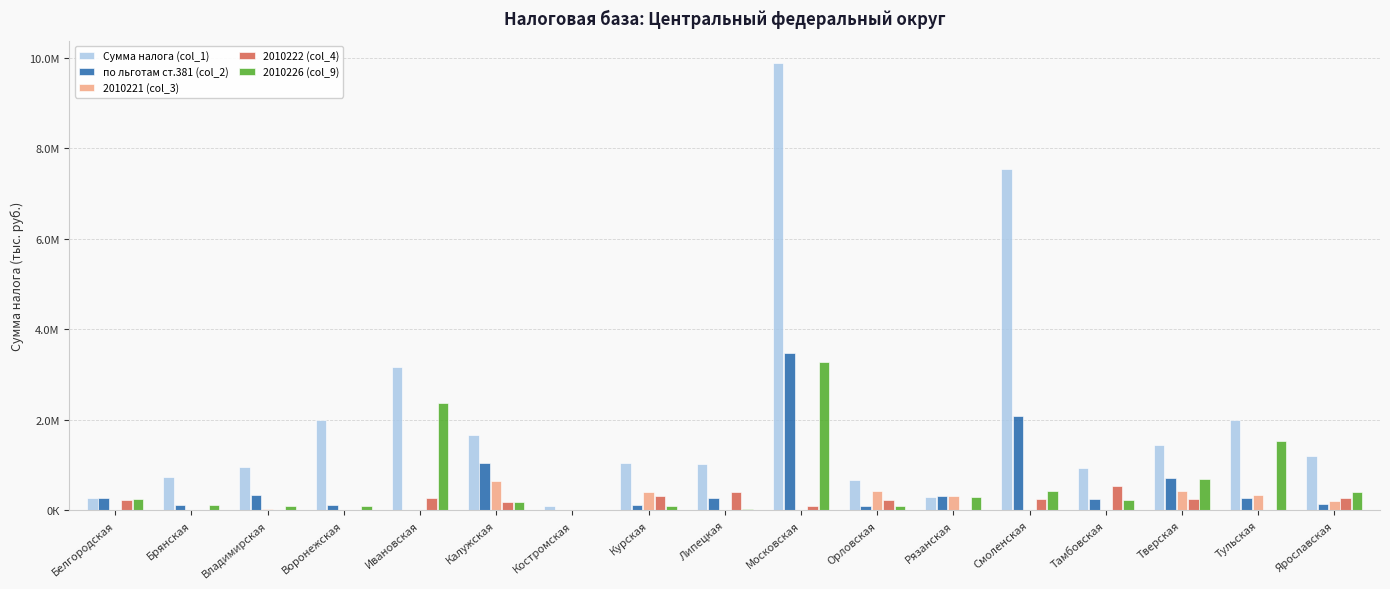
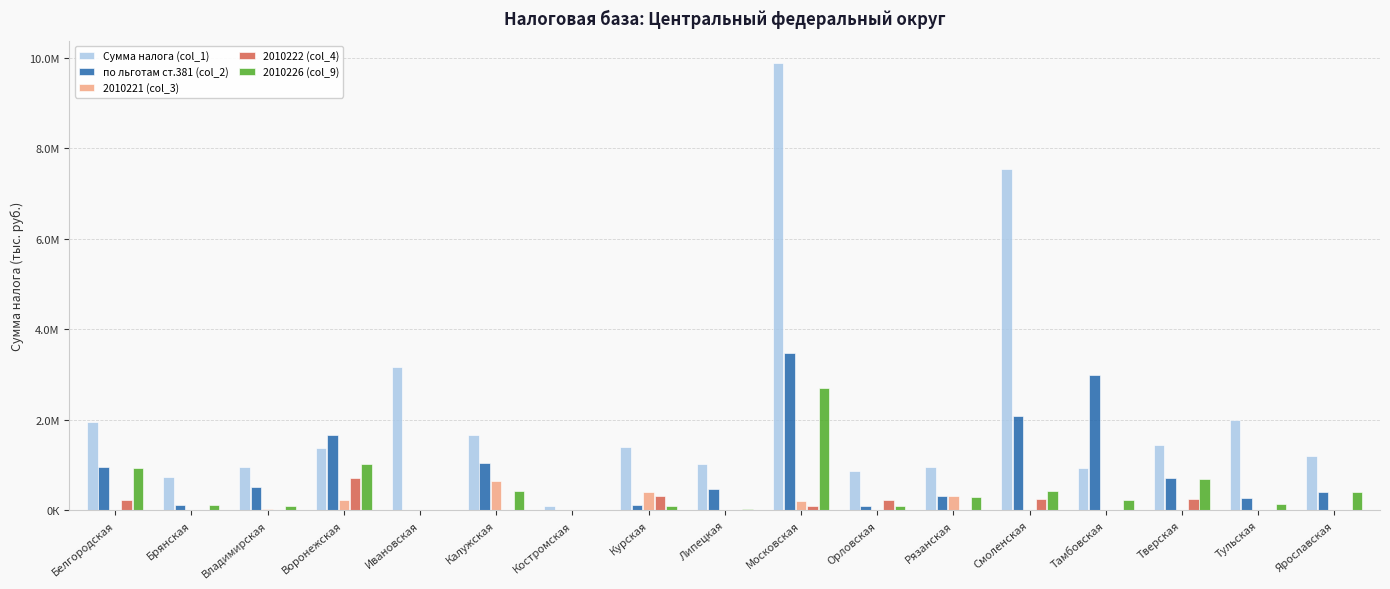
  {
    "Сумма налога (col_1)": {
-     "Белгородская": "0.3М",
+     "Белгородская": "1.9М",
      "Брянская": "0.7М",
      "Владимирская": "0.9М",
-     "Воронежская": "2.0М",
+     "Воронежская": "1.4М",
      "Ивановская": "3.2М",
      "Калужская": "1.7М",
      "Костромская": "0.1М",
-     "Курская": "1.0М",
+     "Курская": "1.4М",
      "Липецкая": "1.0М",
      "Московская": "9.9М",
-     "Орловская": "0.7М",
-     "Рязанская": "0.3М",
+     "Орловская": "0.9М",
+     "Рязанская": "1.0М",
      "Смоленская": "7.5М",
      "Тамбовская": "0.9М",
      "Тверская": "1.4М",
      "Тульская": "2.0М",
      "Ярославская": "1.2М"
    },
    "по льготам ст.381 (col_2)": {
-     "Белгородская": "0.3М",
+     "Белгородская": "1.0М",
      "Брянская": "0.1М",
-     "Владимирская": "0.3М",
-     "Воронежская": "0.1М",
+     "Владимирская": "0.5М",
+     "Воронежская": "1.7М",
      "Калужская": "1.0М",
      "Курская": "0.1М",
-     "Липецкая": "0.3М",
+     "Липецкая": "0.5М",
      "Московская": "3.5М",
      "Орловская": "0.1М",
      "Рязанская": "0.3М",
      "Смоленская": "2.1М",
-     "Тамбовская": "0.2М",
+     "Тамбовская": "3.0М",
      "Тверская": "0.7М",
      "Тульская": "0.3М",
-     "Ярославская": "0.1М"
+     "Ярославская": "0.4М"
    },
    "2010221 (col_3)": {
-     "Воронежская": "0.0М",
+     "Воронежская": "0.2М",
      "Калужская": "0.6М",
      "Курская": "0.4М",
-     "Московская": "0.0М",
-     "Орловская": "0.4М",
+     "Московская": "0.2М",
+     "Орловская": "0.0М",
      "Рязанская": "0.3М",
-     "Тверская": "0.4М",
-     "Тульская": "0.3М",
-     "Ярославская": "0.2М"
+     "Тверская": "0.0М",
+     "Тульская": "0.0М",
+     "Ярославская": "0.0М"
    },
    "2010222 (col_4)": {
      "Белгородская": "0.2М",
-     "Воронежская": "0.0М",
-     "Ивановская": "0.3М",
-     "Калужская": "0.2М",
+     "Воронежская": "0.7М",
+     "Ивановская": "0.0М",
+     "Калужская": "0.0М",
      "Курская": "0.3М",
-     "Липецкая": "0.4М",
+     "Липецкая": "0.0М",
      "Московская": "0.1М",
      "Орловская": "0.2М",
      "Смоленская": "0.2М",
-     "Тамбовская": "0.5М",
+     "Тамбовская": "0.0М",
      "Тверская": "0.3М",
-     "Ярославская": "0.3М"
+     "Ярославская": "0.0М"
    },
    "2010226 (col_9)": {
-     "Белгородская": "0.3М",
+     "Белгородская": "0.9М",
      "Брянская": "0.1М",
      "Владимирская": "0.1М",
-     "Воронежская": "0.1М",
-     "Ивановская": "2.4М",
-     "Калужская": "0.2М",
+     "Воронежская": "1.0М",
+     "Ивановская": "0.0М",
+     "Калужская": "0.4М",
      "Курская": "0.1М",
-     "Московская": "3.3М",
+     "Московская": "2.7М",
      "Орловская": "0.1М",
      "Рязанская": "0.3М",
      "Смоленская": "0.4М",
      "Тамбовская": "0.2М",
      "Тверская": "0.7М",
-     "Тульская": "1.5М",
+     "Тульская": "0.1М",
      "Ярославская": "0.4М"
    }
  }
